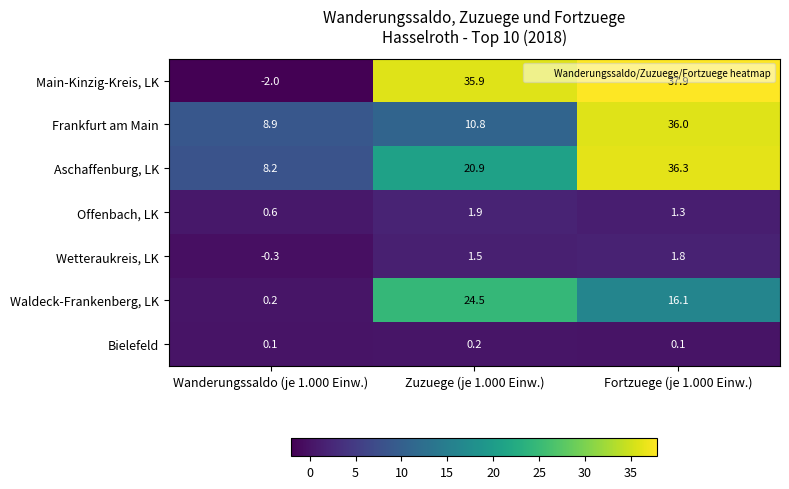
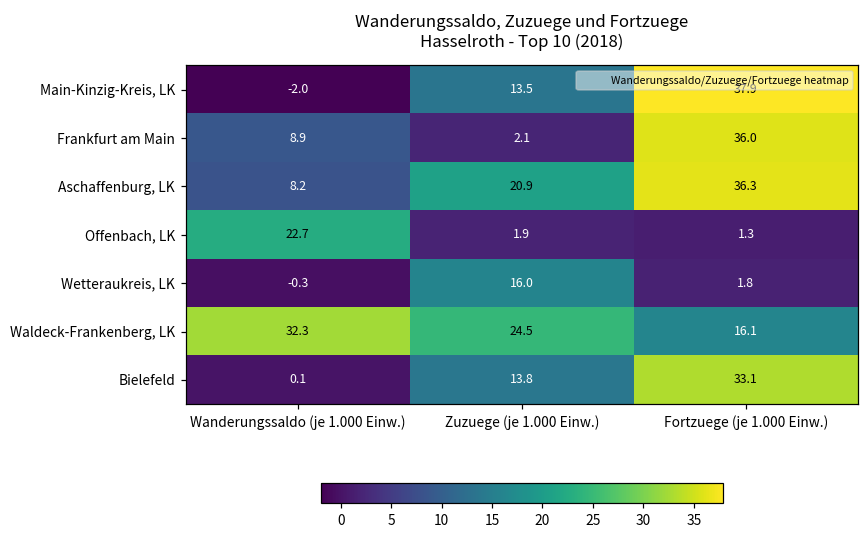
  {
    "Main-Kinzig-Kreis, LK": {
      "Wanderungssaldo (je 1.000 Einw.)": -2.0,
-     "Zuzuege (je 1.000 Einw.)": 35.9
+     "Zuzuege (je 1.000 Einw.)": 13.5
    },
    "Frankfurt am Main": {
      "Wanderungssaldo (je 1.000 Einw.)": 8.9,
-     "Zuzuege (je 1.000 Einw.)": 10.8,
+     "Zuzuege (je 1.000 Einw.)": 2.1,
      "Fortzuege (je 1.000 Einw.)": 36.0
    },
    "Aschaffenburg, LK": {
      "Wanderungssaldo (je 1.000 Einw.)": 8.2,
      "Zuzuege (je 1.000 Einw.)": 20.9,
      "Fortzuege (je 1.000 Einw.)": 36.3
    },
    "Offenbach, LK": {
-     "Wanderungssaldo (je 1.000 Einw.)": 0.6,
+     "Wanderungssaldo (je 1.000 Einw.)": 22.7,
      "Zuzuege (je 1.000 Einw.)": 1.9,
      "Fortzuege (je 1.000 Einw.)": 1.3
    },
    "Wetteraukreis, LK": {
      "Wanderungssaldo (je 1.000 Einw.)": -0.3,
-     "Zuzuege (je 1.000 Einw.)": 1.5,
+     "Zuzuege (je 1.000 Einw.)": 16.0,
      "Fortzuege (je 1.000 Einw.)": 1.8
    },
    "Waldeck-Frankenberg, LK": {
-     "Wanderungssaldo (je 1.000 Einw.)": 0.2,
+     "Wanderungssaldo (je 1.000 Einw.)": 32.3,
      "Zuzuege (je 1.000 Einw.)": 24.5,
      "Fortzuege (je 1.000 Einw.)": 16.1
    },
    "Bielefeld": {
      "Wanderungssaldo (je 1.000 Einw.)": 0.1,
-     "Zuzuege (je 1.000 Einw.)": 0.2,
-     "Fortzuege (je 1.000 Einw.)": 0.1
+     "Zuzuege (je 1.000 Einw.)": 13.8,
+     "Fortzuege (je 1.000 Einw.)": 33.1
    }
  }
